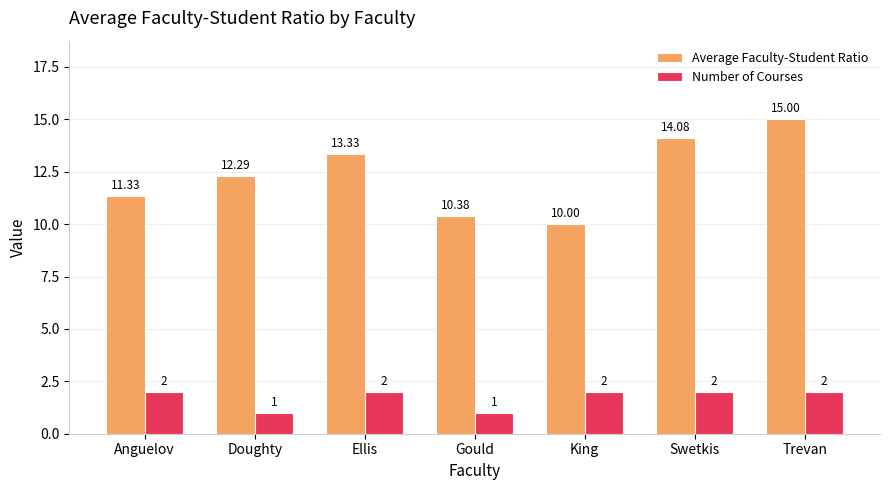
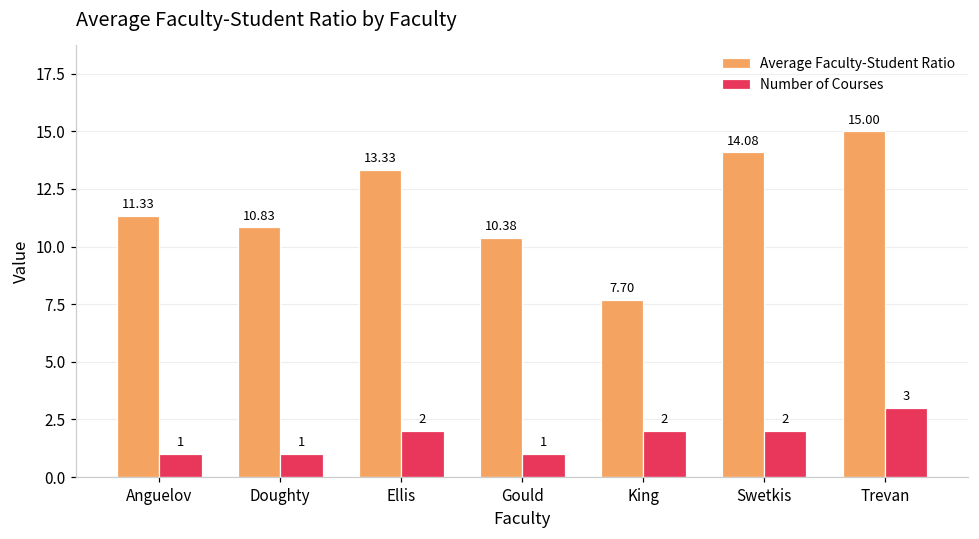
  {
    "Average Faculty-Student Ratio": {
      "Anguelov": 11.33,
-     "Doughty": 12.29,
+     "Doughty": 10.83,
      "Ellis": 13.33,
      "Gould": 10.38,
-     "King": 10.00,
+     "King": 7.70,
      "Swetkis": 14.08,
      "Trevan": 15.00
    },
    "Number of Courses": {
-     "Anguelov": 2,
+     "Anguelov": 1,
      "Doughty": 1,
      "Ellis": 2,
      "Gould": 1,
      "King": 2,
      "Swetkis": 2,
-     "Trevan": 2
+     "Trevan": 3
    }
  }
